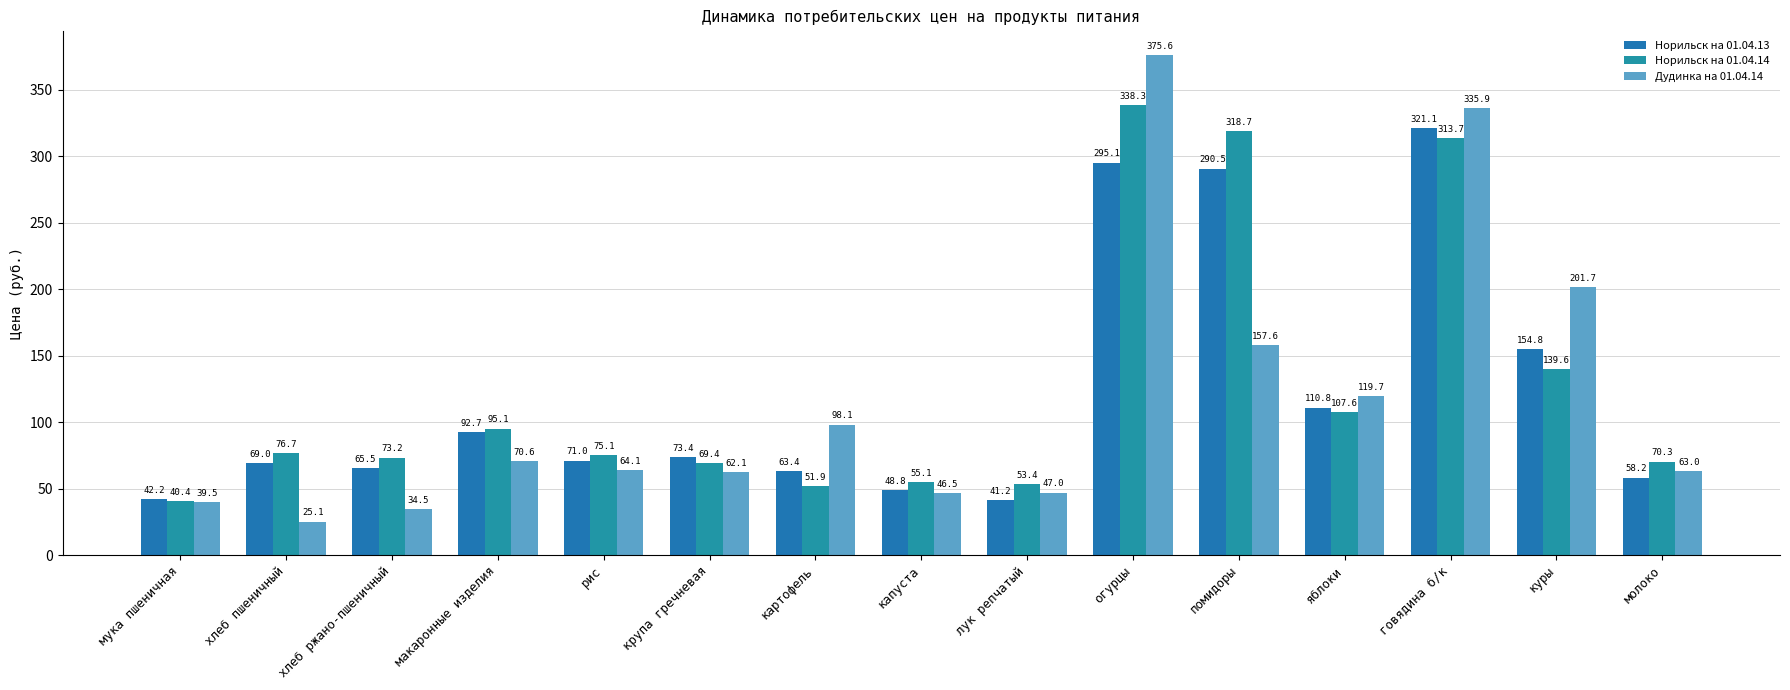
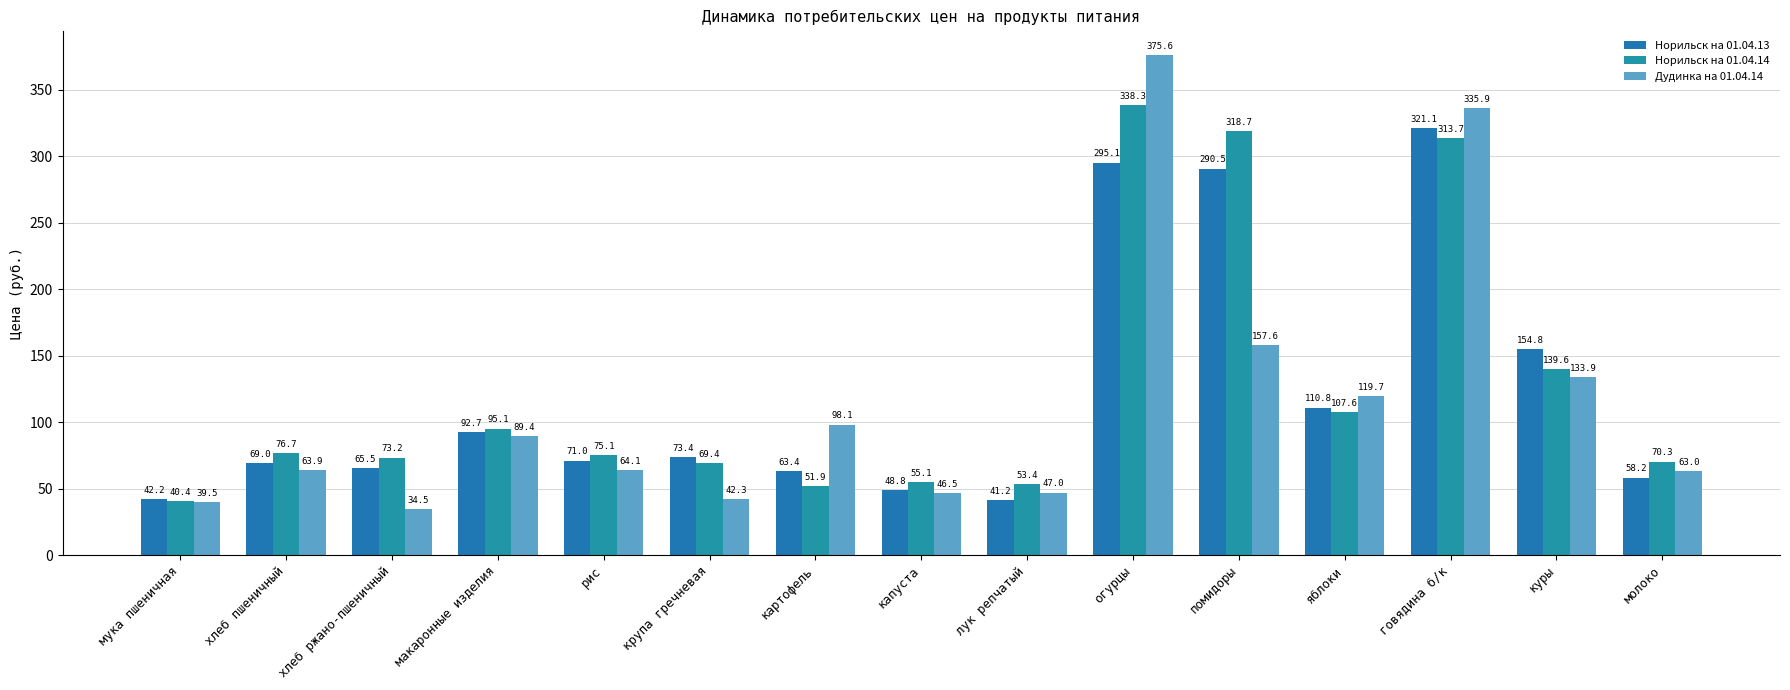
  {
    "Дудинка на 01.04.14": {
      "мука пшеничная": 39.5,
-     "хлеб пшеничный": 25.1,
+     "хлеб пшеничный": 63.9,
      "хлеб ржано-пшеничный": 34.5,
-     "макаронные изделия": 70.6,
+     "макаронные изделия": 89.4,
      "рис": 64.1,
-     "крупа гречневая": 62.1,
+     "крупа гречневая": 42.3,
      "картофель": 98.1,
      "капуста": 46.5,
      "лук репчатый": 47.0,
      "огурцы": 375.6,
      "помидоры": 157.6,
      "яблоки": 119.7,
      "говядина б/к": 335.9,
-     "куры": 201.7,
+     "куры": 133.9,
      "молоко": 63.0
    }
  }
